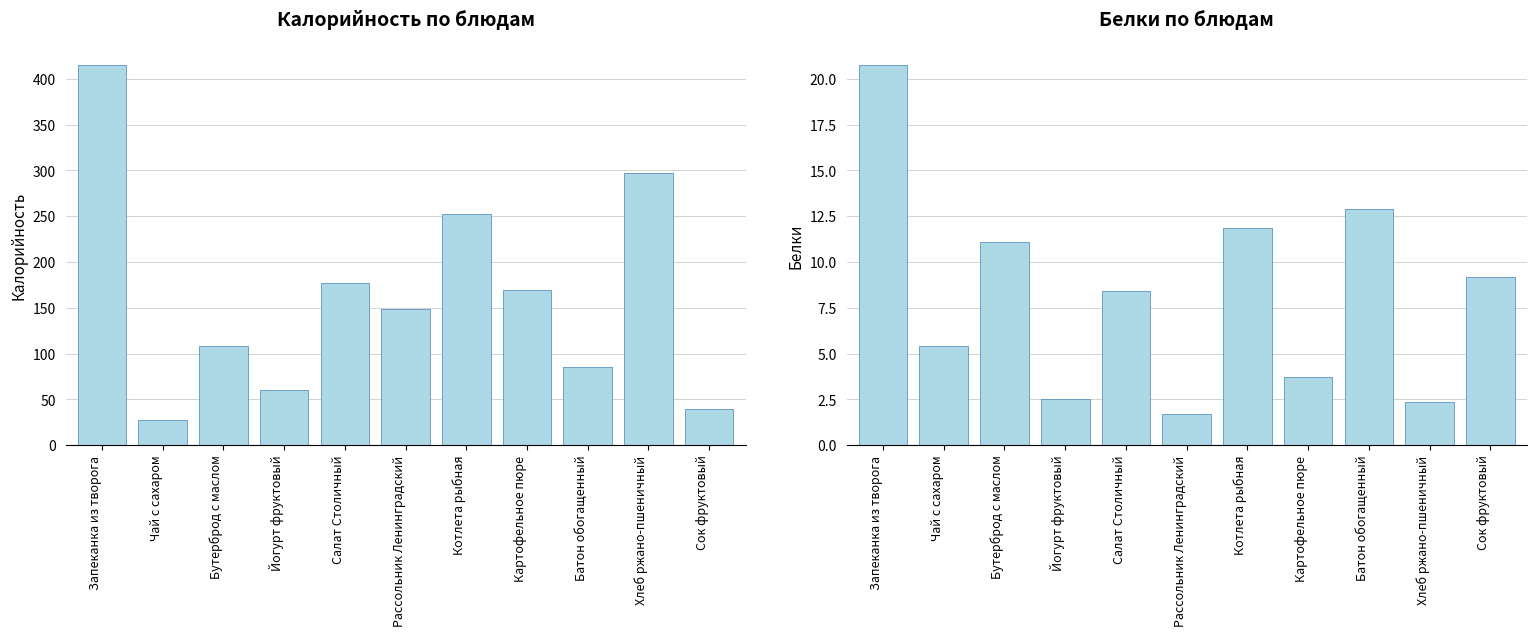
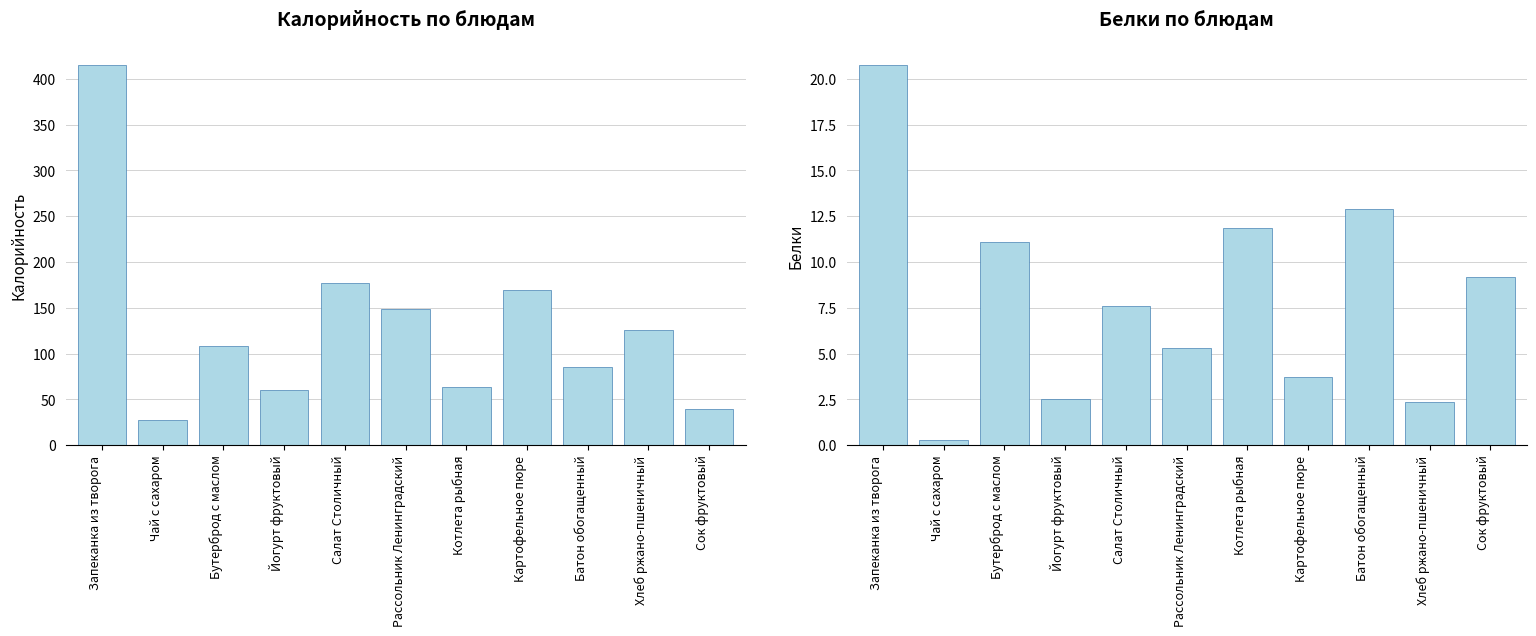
  {
    "Калорийность по блюдам": {
      "Запеканка из творога": 420,
      "Чай с сахаром": 30,
      "Бутерброд с маслом": 110,
      "Йогурт фруктовый": 60,
      "Салат Столичный": 180,
      "Рассольник Ленинградский": 150,
-     "Котлета рыбная": 250,
+     "Котлета рыбная": 60,
      "Картофельное пюре": 170,
      "Батон обогащенный": 90,
-     "Хлеб ржано-пшеничный": 300,
+     "Хлеб ржано-пшеничный": 130,
      "Сок фруктовый": 40
    },
    "Белки по блюдам": {
      "Запеканка из творога": 20.8,
-     "Чай с сахаром": 5.4,
+     "Чай с сахаром": 0.3,
      "Бутерброд с маслом": 11.1,
      "Йогурт фруктовый": 2.5,
-     "Салат Столичный": 8.4,
-     "Рассольник Ленинградский": 1.7,
+     "Салат Столичный": 7.6,
+     "Рассольник Ленинградский": 5.3,
      "Котлета рыбная": 11.9,
      "Картофельное пюре": 3.7,
      "Батон обогащенный": 12.9,
      "Хлеб ржано-пшеничный": 2.4,
      "Сок фруктовый": 9.2
    }
  }
